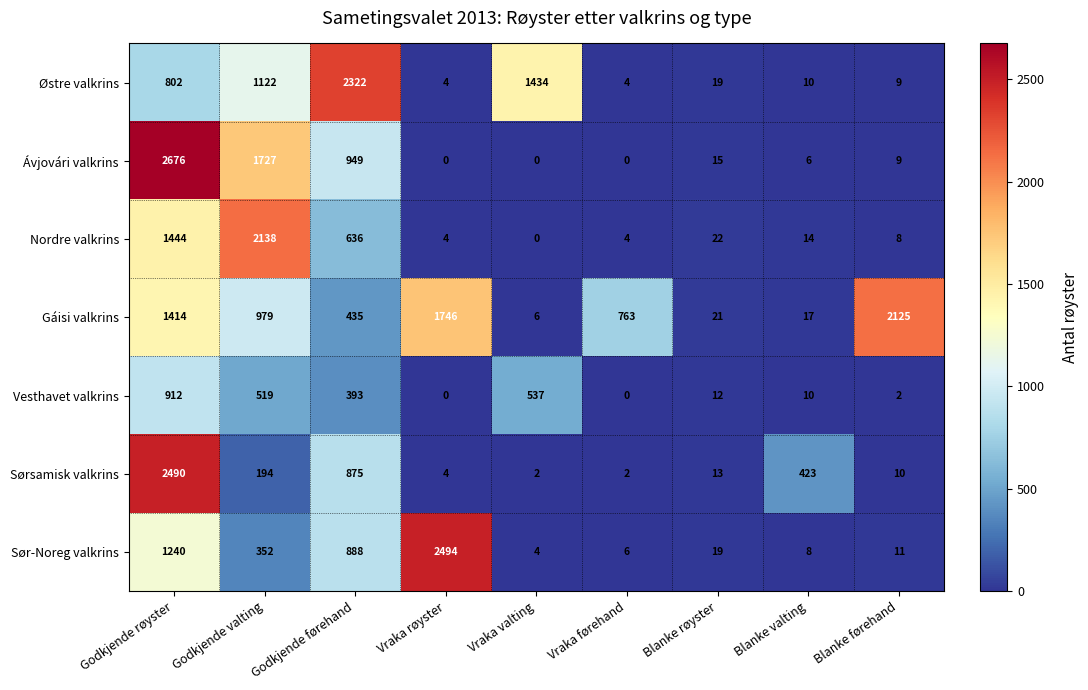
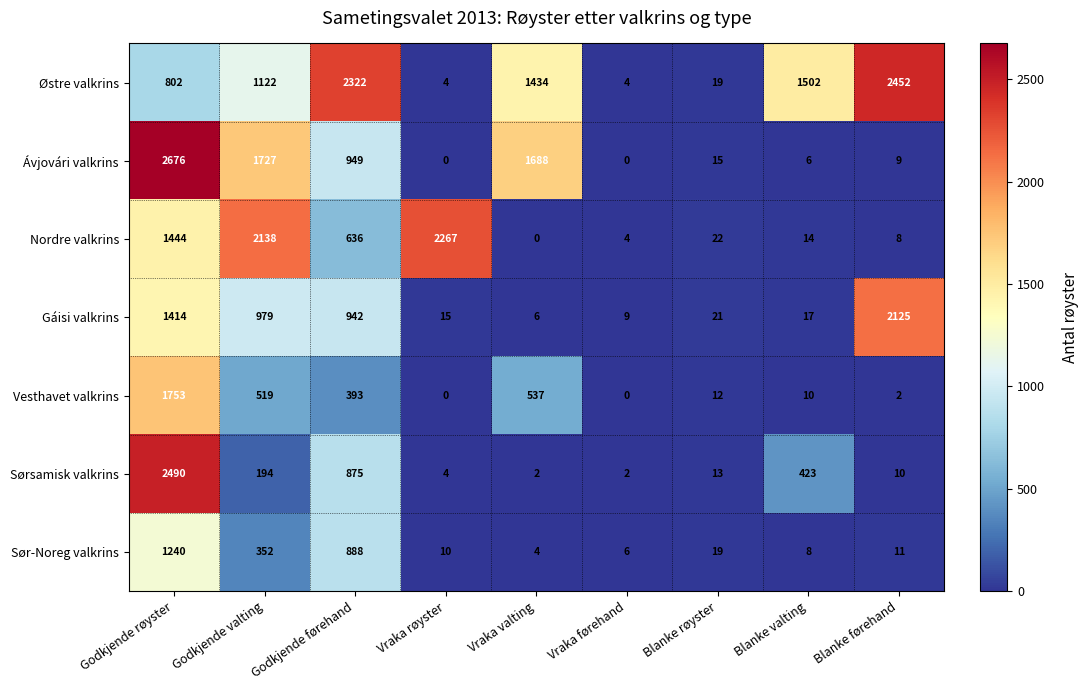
  {
    "Østre valkrins": {
      "Godkjende røyster": 802,
      "Godkjende valting": 1122,
      "Godkjende førehand": 2322,
      "Vraka røyster": 4,
      "Vraka valting": 1434,
      "Vraka førehand": 4,
      "Blanke røyster": 19,
-     "Blanke valting": 10,
-     "Blanke førehand": 9
+     "Blanke valting": 1502,
+     "Blanke førehand": 2452
    },
    "Ávjovári valkrins": {
      "Godkjende røyster": 2676,
      "Godkjende valting": 1727,
      "Godkjende førehand": 949,
      "Vraka røyster": 0,
-     "Vraka valting": 0,
+     "Vraka valting": 1688,
      "Vraka førehand": 0,
      "Blanke røyster": 15,
      "Blanke valting": 6,
      "Blanke førehand": 9
    },
    "Nordre valkrins": {
      "Godkjende røyster": 1444,
      "Godkjende valting": 2138,
      "Godkjende førehand": 636,
-     "Vraka røyster": 4,
+     "Vraka røyster": 2267,
      "Vraka valting": 0,
      "Vraka førehand": 4,
      "Blanke røyster": 22,
      "Blanke valting": 14,
      "Blanke førehand": 8
    },
    "Gáisi valkrins": {
      "Godkjende røyster": 1414,
      "Godkjende valting": 979,
-     "Godkjende førehand": 435,
-     "Vraka røyster": 1746,
+     "Godkjende førehand": 942,
+     "Vraka røyster": 15,
      "Vraka valting": 6,
-     "Vraka førehand": 763,
+     "Vraka førehand": 9,
      "Blanke røyster": 21,
      "Blanke valting": 17,
      "Blanke førehand": 2125
    },
    "Vesthavet valkrins": {
-     "Godkjende røyster": 912,
+     "Godkjende røyster": 1753,
      "Godkjende valting": 519,
      "Godkjende førehand": 393,
      "Vraka røyster": 0,
      "Vraka valting": 537,
      "Vraka førehand": 0,
      "Blanke røyster": 12,
      "Blanke valting": 10,
      "Blanke førehand": 2
    },
    "Sørsamisk valkrins": {
      "Godkjende røyster": 2490,
      "Godkjende valting": 194,
      "Godkjende førehand": 875,
      "Vraka røyster": 4,
      "Vraka valting": 2,
      "Vraka førehand": 2,
      "Blanke røyster": 13,
      "Blanke valting": 423,
      "Blanke førehand": 10
    },
    "Sør-Noreg valkrins": {
      "Godkjende røyster": 1240,
      "Godkjende valting": 352,
      "Godkjende førehand": 888,
-     "Vraka røyster": 2494,
+     "Vraka røyster": 10,
      "Vraka valting": 4,
      "Vraka førehand": 6,
      "Blanke røyster": 19,
      "Blanke valting": 8,
      "Blanke førehand": 11
    }
  }
